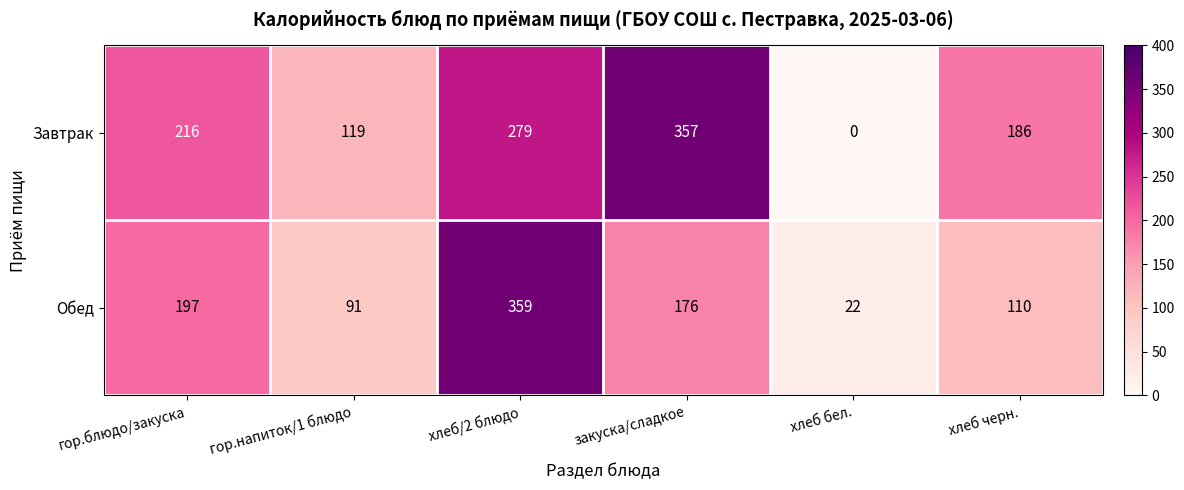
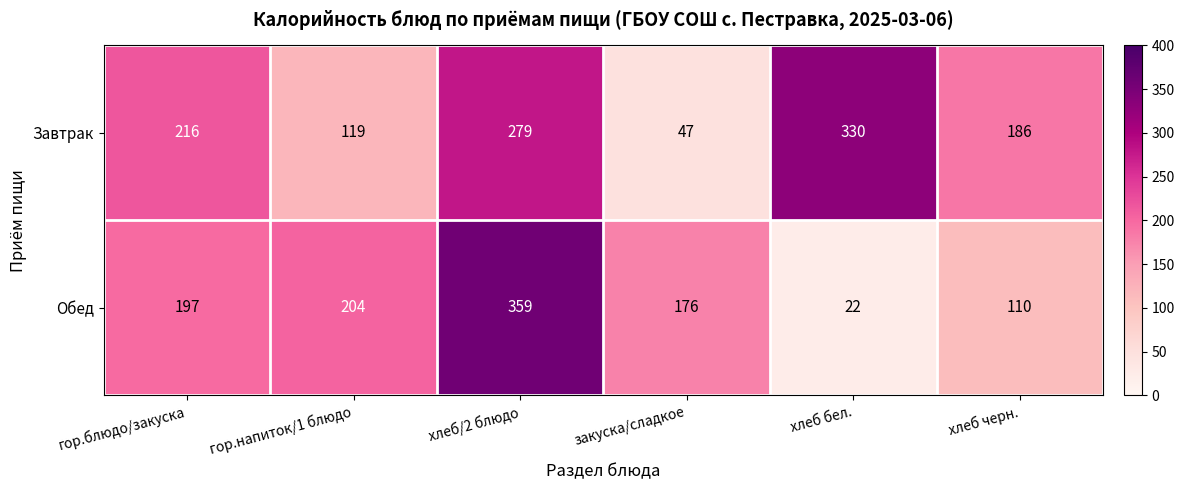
  {
    "Завтрак": {
      "гор.блюдо/закуска": 216,
      "гор.напиток/1 блюдо": 119,
      "хлеб/2 блюдо": 279,
-     "закуска/сладкое": 357,
-     "хлеб бел.": 0,
+     "закуска/сладкое": 47,
+     "хлеб бел.": 330,
      "хлеб черн.": 186
    },
    "Обед": {
      "гор.блюдо/закуска": 197,
-     "гор.напиток/1 блюдо": 91,
+     "гор.напиток/1 блюдо": 204,
      "хлеб/2 блюдо": 359,
      "закуска/сладкое": 176,
      "хлеб бел.": 22,
      "хлеб черн.": 110
    }
  }
